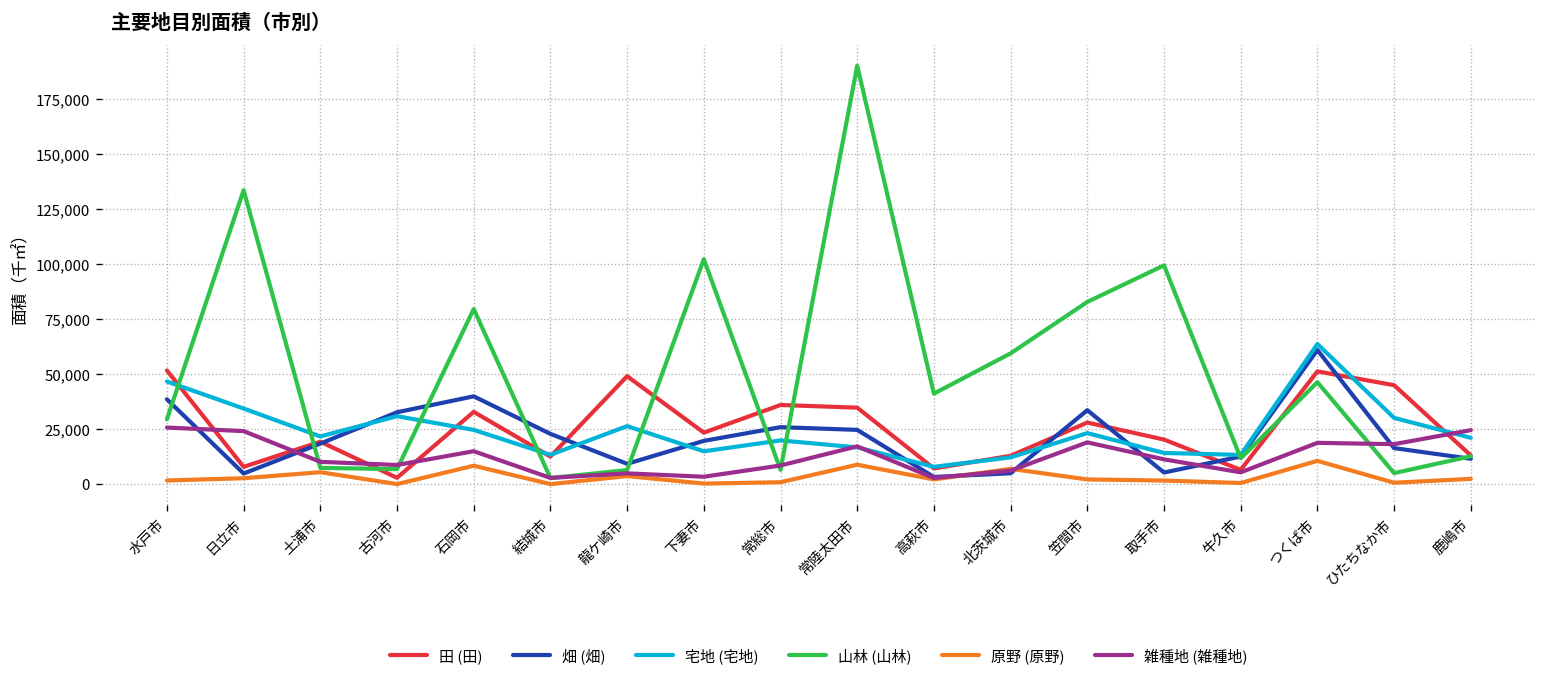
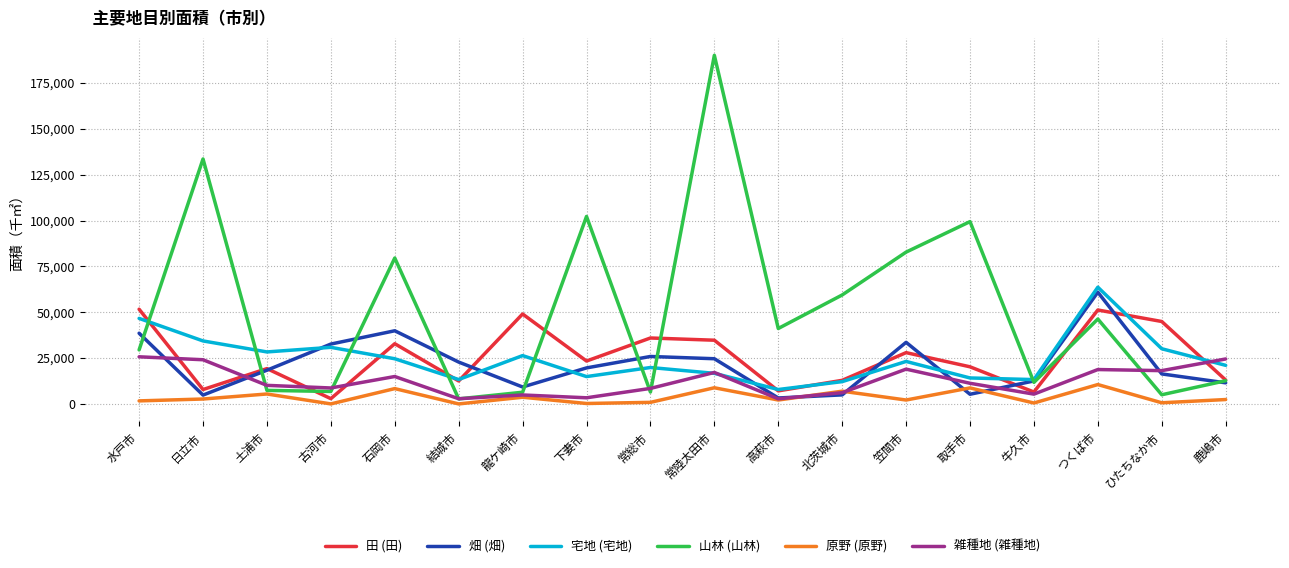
  {
    "田 (田)": {
      "水戸市": "52,000",
      "日立市": "8,000",
      "古河市": "3,000",
      "石岡市": "33,000",
      "龍ケ崎市": "49,000",
      "下妻市": "23,000",
      "常総市": "36,000",
      "常陸太田市": "35,000",
      "笠間市": "28,000",
      "取手市": "20,000",
      "つくば市": "51,000",
      "ひたちなか市": "45,000"
    },
    "畑 (畑)": {
      "水戸市": "39,000",
      "日立市": "5,000",
      "古河市": "33,000",
      "石岡市": "40,000",
      "結城市": "23,000",
      "龍ケ崎市": "9,000",
      "下妻市": "20,000",
      "常総市": "26,000",
      "常陸太田市": "25,000",
      "笠間市": "34,000",
      "取手市": "5,000",
      "つくば市": "61,000",
      "ひたちなか市": "16,000"
    },
    "宅地 (宅地)": {
      "水戸市": "47,000",
      "日立市": "34,000",
-     "土浦市": "22,000",
+     "土浦市": "28,000",
      "古河市": "31,000",
      "石岡市": "25,000",
      "龍ケ崎市": "26,000",
      "下妻市": "15,000",
      "常総市": "20,000",
      "笠間市": "23,000",
      "取手市": "14,000",
      "つくば市": "64,000",
      "ひたちなか市": "30,000",
      "鹿嶋市": "21,000"
    },
    "山林 (山林)": {
      "水戸市": "29,000",
      "日立市": "134,000",
      "土浦市": "7,000",
      "古河市": "7,000",
      "石岡市": "80,000",
      "龍ケ崎市": "6,000",
      "下妻市": "102,000",
      "常総市": "7,000",
      "常陸太田市": "190,000",
      "高萩市": "41,000",
      "北茨城市": "59,000",
      "笠間市": "83,000",
      "取手市": "99,000",
      "つくば市": "46,000",
      "ひたちなか市": "5,000"
    },
    "原野 (原野)": {
      "水戸市": "2,000",
      "日立市": "3,000",
      "土浦市": "5,000",
      "古河市": "0",
      "石岡市": "8,000",
      "結城市": "0",
      "下妻市": "0",
      "常総市": "1,000",
      "常陸太田市": "9,000",
      "笠間市": "2,000",
-     "取手市": "2,000",
+     "取手市": "9,000",
      "牛久市": "1,000",
      "つくば市": "11,000",
      "ひたちなか市": "1,000",
      "鹿嶋市": "2,000"
    },
    "雑種地 (雑種地)": {
      "水戸市": "26,000",
      "日立市": "24,000",
      "土浦市": "10,000",
      "古河市": "9,000",
      "石岡市": "15,000",
      "下妻市": "3,000",
      "常総市": "8,000",
      "笠間市": "19,000",
      "取手市": "11,000",
      "つくば市": "19,000",
      "ひたちなか市": "18,000",
      "鹿嶋市": "25,000"
    }
  }
